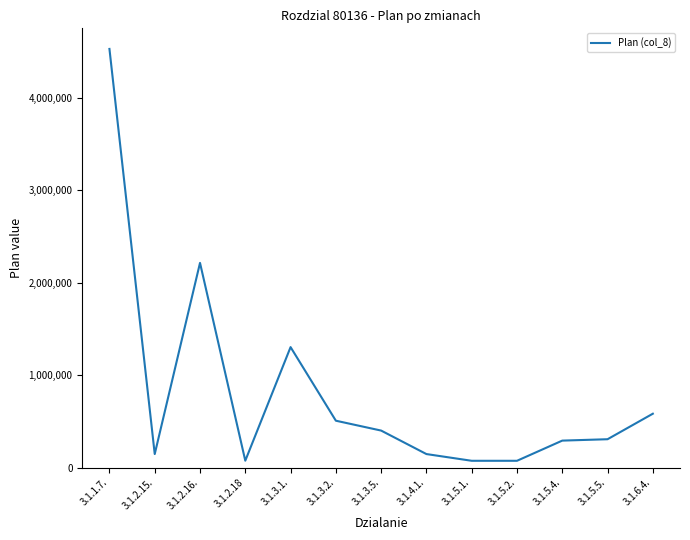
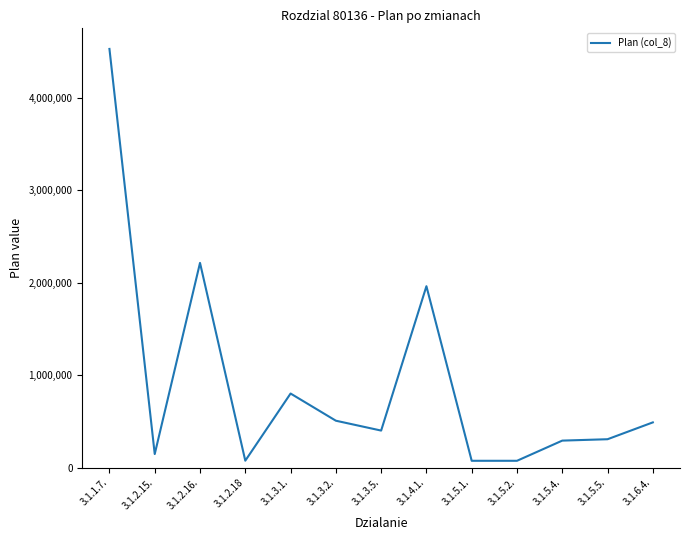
  {
    "3.1.1.7.": "4,500,000",
    "3.1.2.15.": "100,000",
    "3.1.2.16.": "2,200,000",
    "3.1.2.18": "100,000",
-   "3.1.3.1.": "1,300,000",
+   "3.1.3.1.": "800,000",
    "3.1.3.2.": "500,000",
    "3.1.3.5.": "400,000",
-   "3.1.4.1.": "100,000",
+   "3.1.4.1.": "2,000,000",
    "3.1.5.1.": "100,000",
    "3.1.5.2.": "100,000",
    "3.1.5.4.": "300,000",
    "3.1.5.5.": "300,000",
-   "3.1.6.4.": "600,000"
+   "3.1.6.4.": "500,000"
  }
